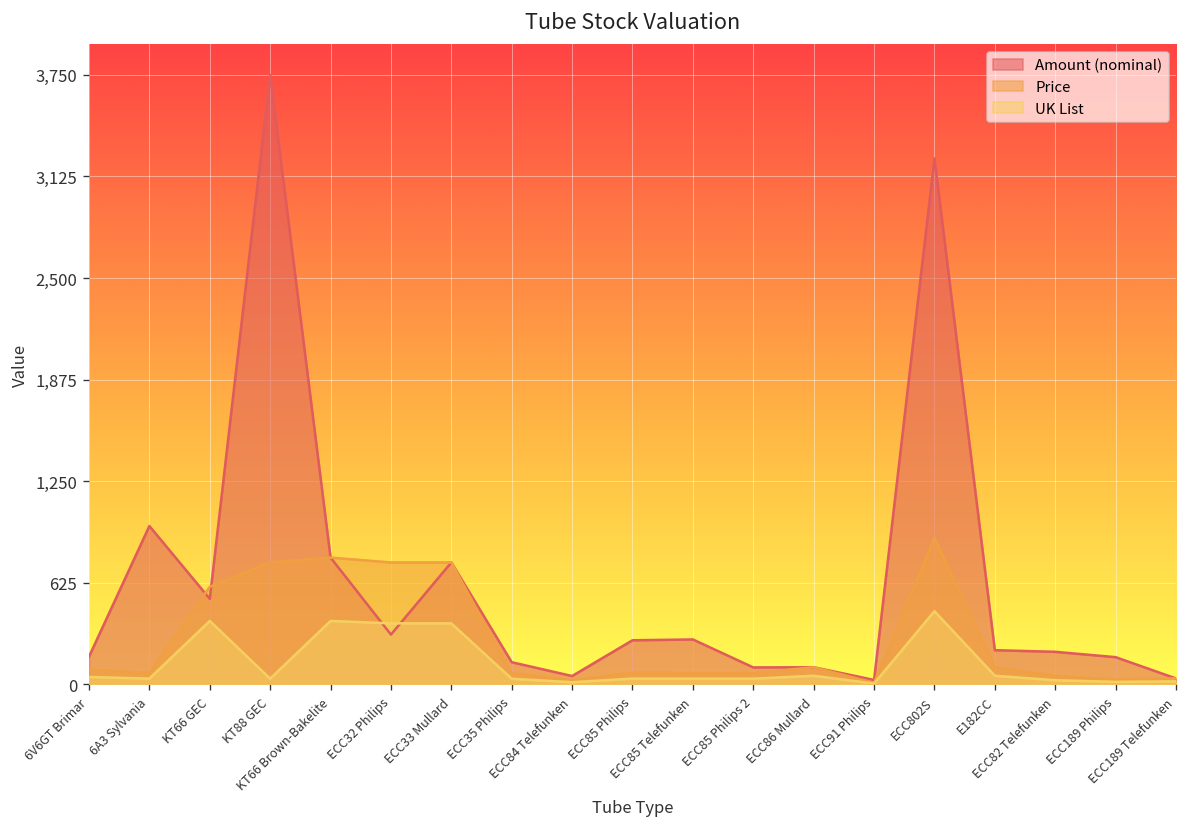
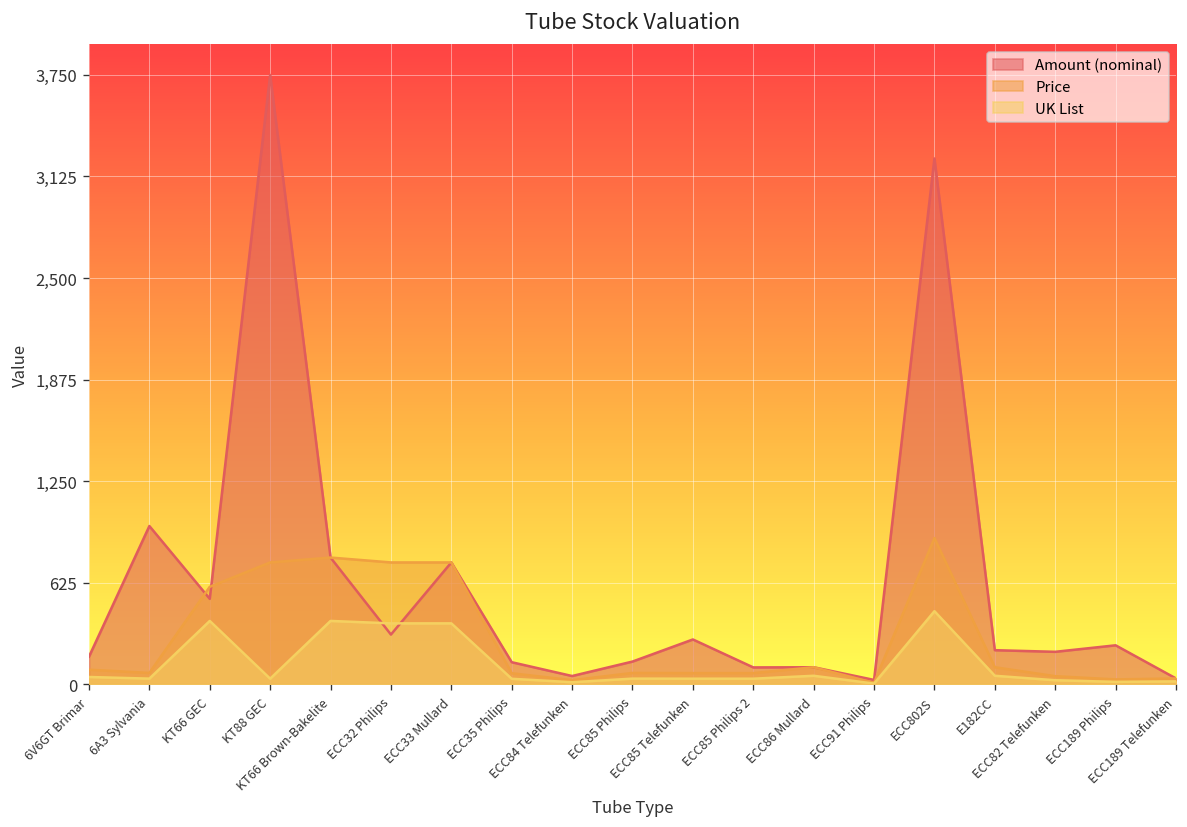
  {
    "Amount (nominal)": {
      "6V6GT Brimar": "170",
      "6A3 Sylvania": "970",
      "KT66 GEC": "530",
      "KT88 GEC": "3,750",
      "ECC32 Philips": "310",
      "ECC35 Philips": "140",
      "ECC84 Telefunken": "50",
-     "ECC85 Philips": "270",
+     "ECC85 Philips": "140",
      "ECC85 Telefunken": "280",
      "ECC85 Philips 2": "100",
      "ECC802S": "3,240",
      "E182CC": "210",
      "ECC82 Telefunken": "200",
-     "ECC189 Philips": "170"
+     "ECC189 Philips": "240"
    }
  }
